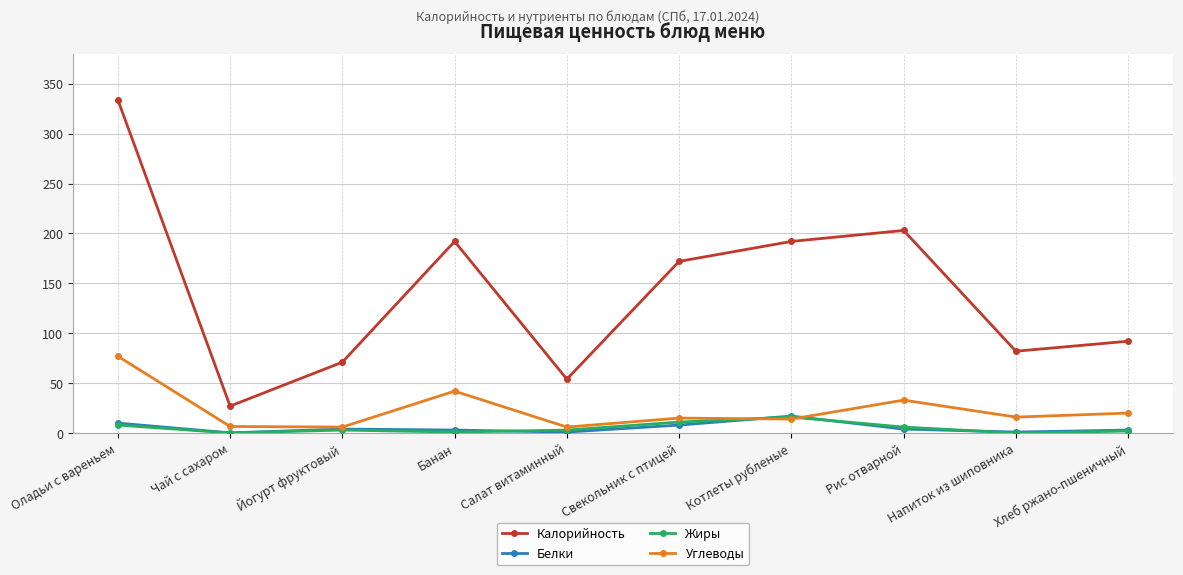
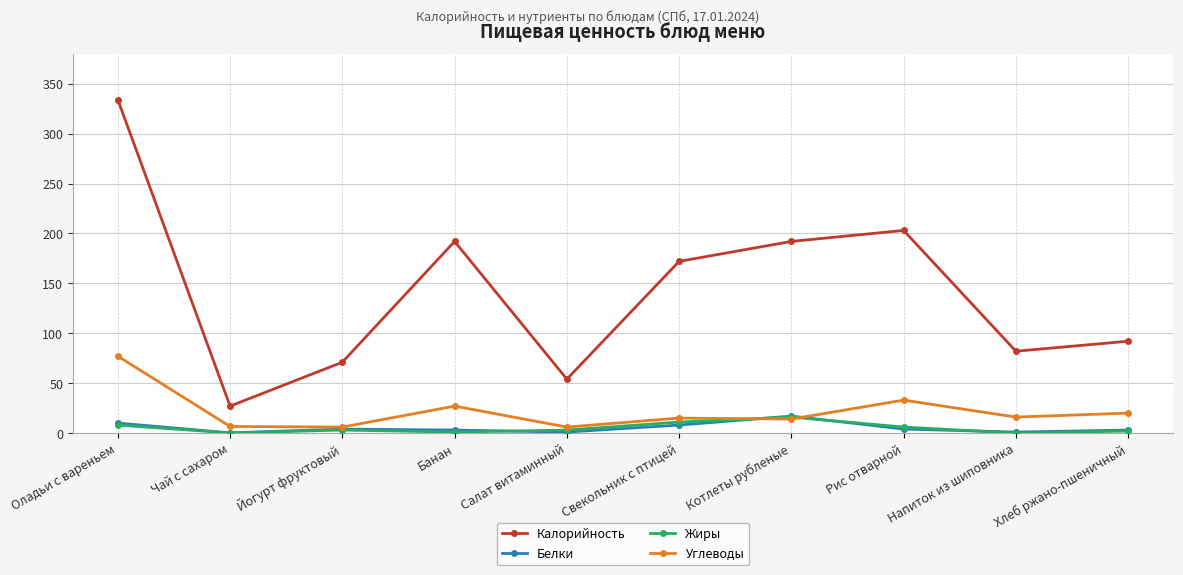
  {
    "Калорийность": {
      "Оладьи с вареньем": 330,
      "Чай с сахаром": 30,
      "Йогурт фруктовый": 70,
      "Банан": 190,
      "Салат витаминный": 50,
      "Свекольник с птицей": 170,
      "Котлеты рубленые": 190,
      "Рис отварной": 200,
      "Напиток из шиповника": 80,
      "Хлеб ржано-пшеничный": 90
    },
    "Белки": {
      "Свекольник с птицей": 10
    },
    "Жиры": {
      "Свекольник с птицей": 10
    },
    "Углеводы": {
      "Оладьи с вареньем": 80,
      "Чай с сахаром": 10,
-     "Банан": 40,
+     "Банан": 30,
      "Салат витаминный": 10,
      "Свекольник с птицей": 20,
      "Рис отварной": 30,
      "Напиток из шиповника": 20,
      "Хлеб ржано-пшеничный": 20
    }
  }
